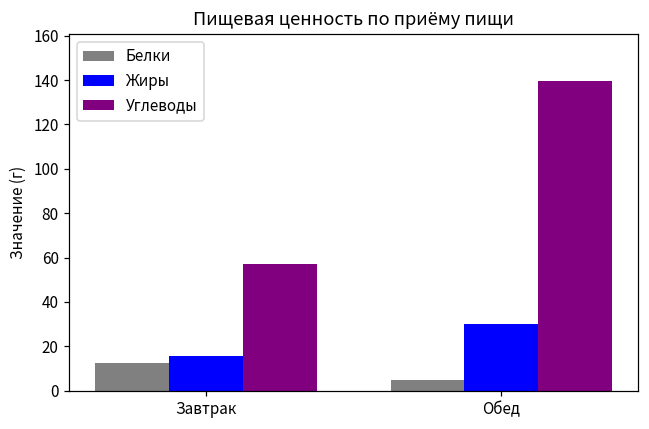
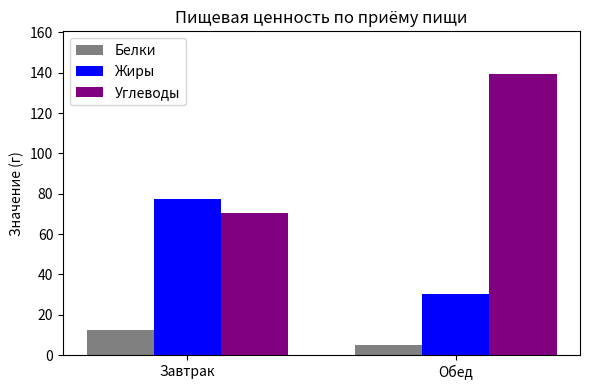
  {
    "Белки": {
      "Завтрак": 12,
      "Обед": 5
    },
    "Жиры": {
-     "Завтрак": 16,
+     "Завтрак": 77,
      "Обед": 30
    },
    "Углеводы": {
-     "Завтрак": 57,
+     "Завтрак": 70,
      "Обед": 140
    }
  }
